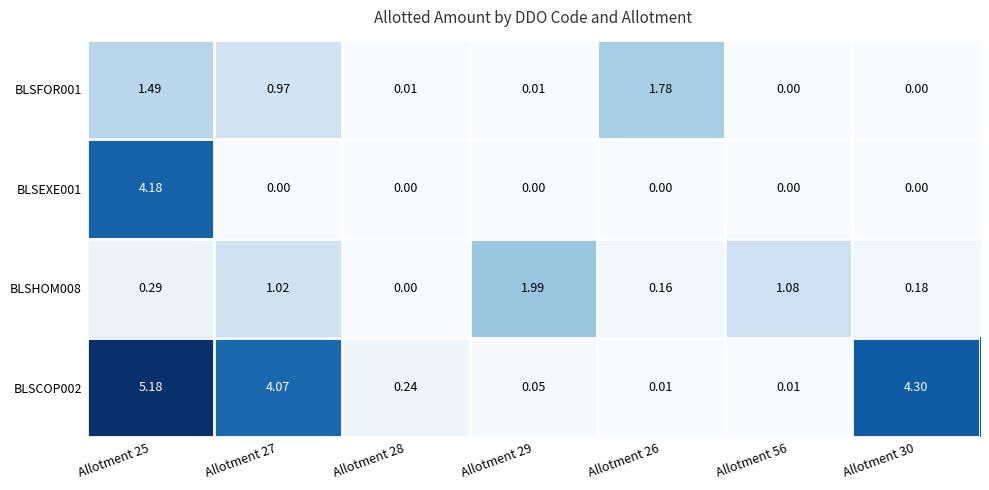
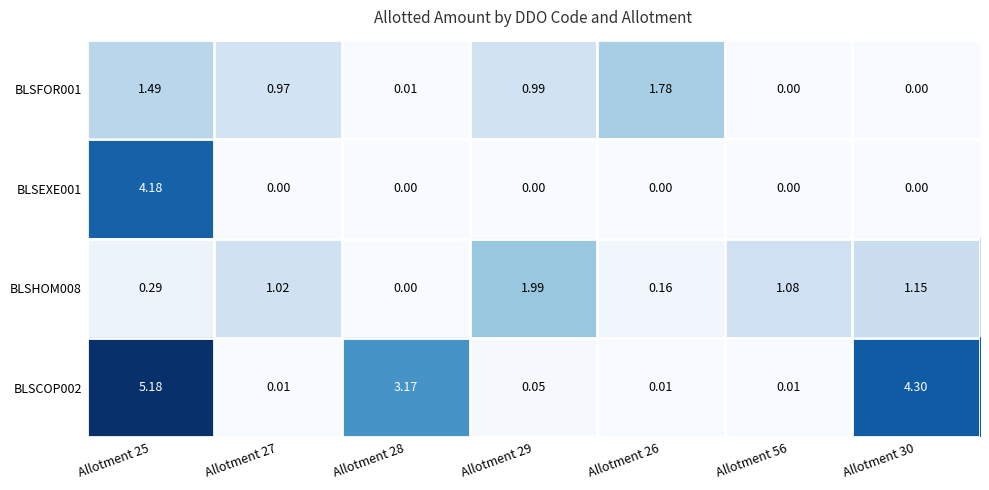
  {
    "BLSFOR001": {
      "Allotment 25": 1.49,
      "Allotment 27": 0.97,
      "Allotment 28": 0.01,
-     "Allotment 29": 0.01,
+     "Allotment 29": 0.99,
      "Allotment 26": 1.78,
      "Allotment 56": 0.00,
      "Allotment 30": 0.00
    },
    "BLSEXE001": {
      "Allotment 25": 4.18,
      "Allotment 27": 0.00,
      "Allotment 28": 0.00,
      "Allotment 29": 0.00,
      "Allotment 26": 0.00,
      "Allotment 56": 0.00,
      "Allotment 30": 0.00
    },
    "BLSHOM008": {
      "Allotment 25": 0.29,
      "Allotment 27": 1.02,
      "Allotment 28": 0.00,
      "Allotment 29": 1.99,
      "Allotment 26": 0.16,
      "Allotment 56": 1.08,
-     "Allotment 30": 0.18
+     "Allotment 30": 1.15
    },
    "BLSCOP002": {
      "Allotment 25": 5.18,
-     "Allotment 27": 4.07,
-     "Allotment 28": 0.24,
+     "Allotment 27": 0.01,
+     "Allotment 28": 3.17,
      "Allotment 29": 0.05,
      "Allotment 26": 0.01,
      "Allotment 56": 0.01,
      "Allotment 30": 4.30
    }
  }
